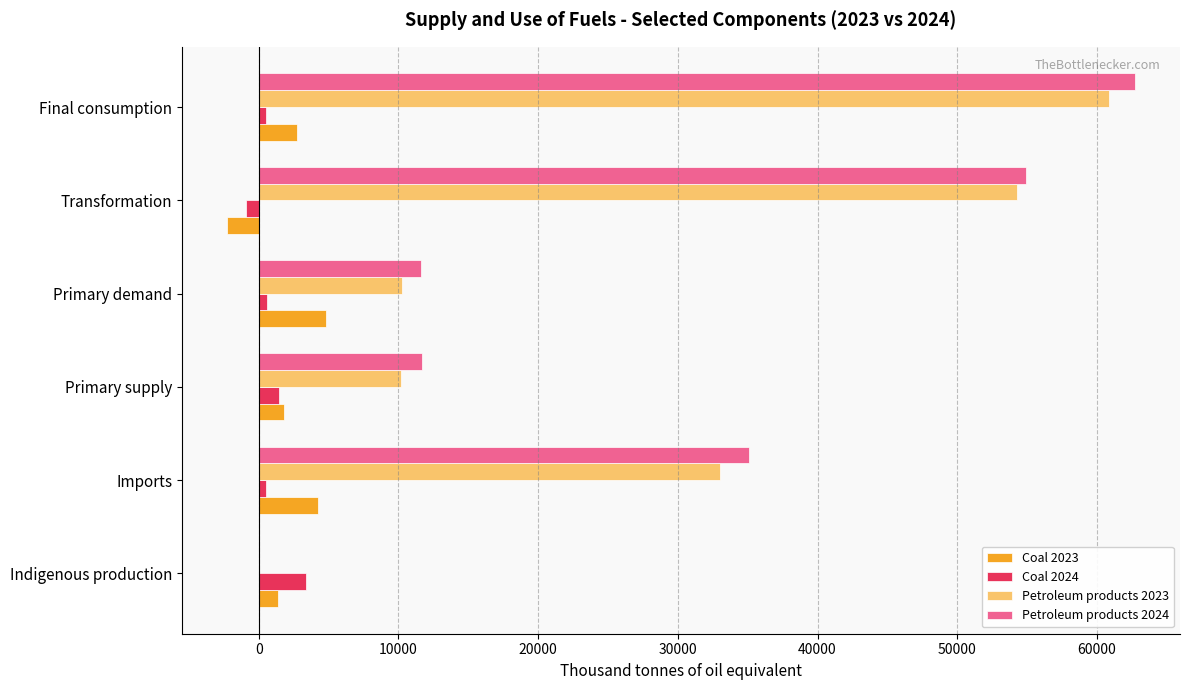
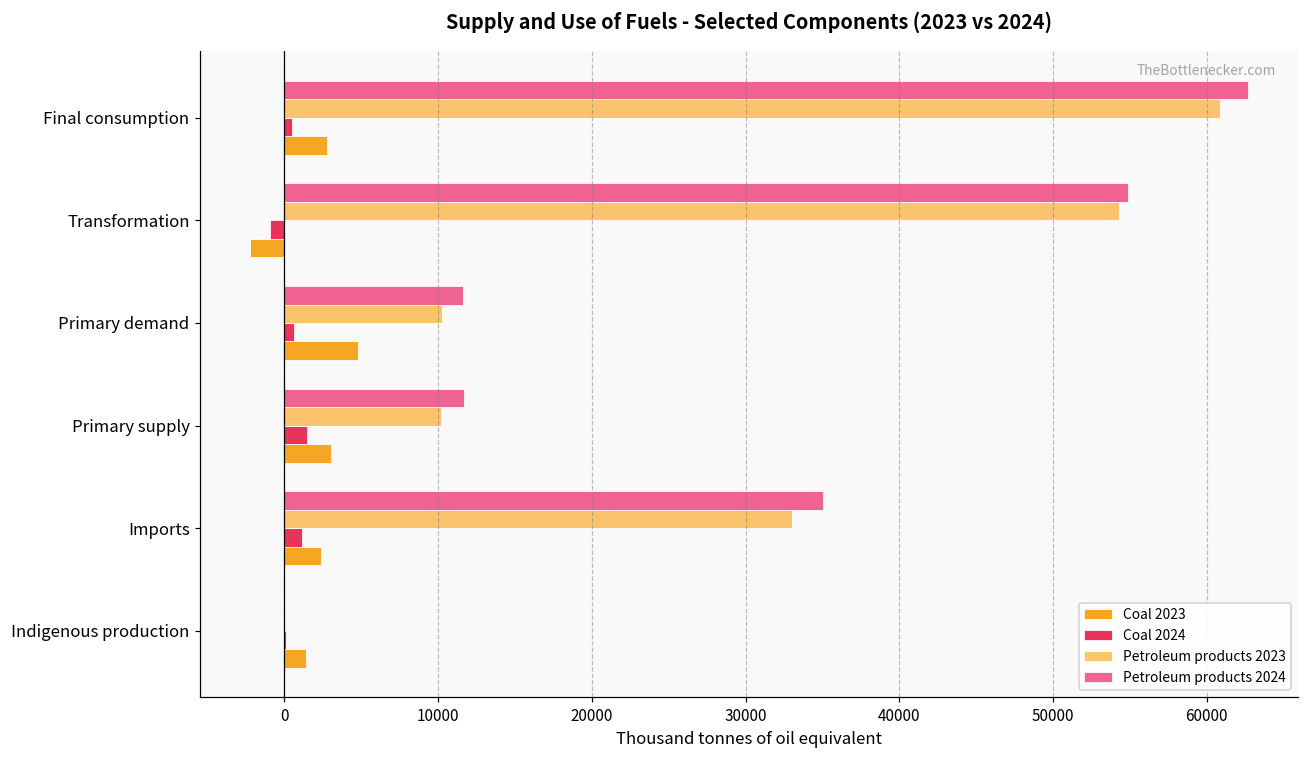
  {
    "Coal 2023": {
      "Final consumption": 2700,
      "Transformation": -2200,
      "Primary demand": 4800,
-     "Primary supply": 1800,
-     "Imports": 4200,
+     "Primary supply": 3000,
+     "Imports": 2400,
      "Indigenous production": 1400
    },
    "Coal 2024": {
      "Final consumption": 500,
      "Transformation": -900,
      "Primary demand": 600,
      "Primary supply": 1400,
-     "Imports": 500,
-     "Indigenous production": 3400
+     "Imports": 1200,
+     "Indigenous production": 100
    },
    "Petroleum products 2023": {
      "Final consumption": 60800,
      "Transformation": 54300,
      "Primary demand": 10300,
      "Primary supply": 10200,
      "Imports": 33000,
      "Indigenous production": 0
    },
    "Petroleum products 2024": {
      "Final consumption": 62700,
      "Transformation": 54900,
      "Primary demand": 11600,
      "Primary supply": 11700,
      "Imports": 35100,
      "Indigenous production": 0
    }
  }
